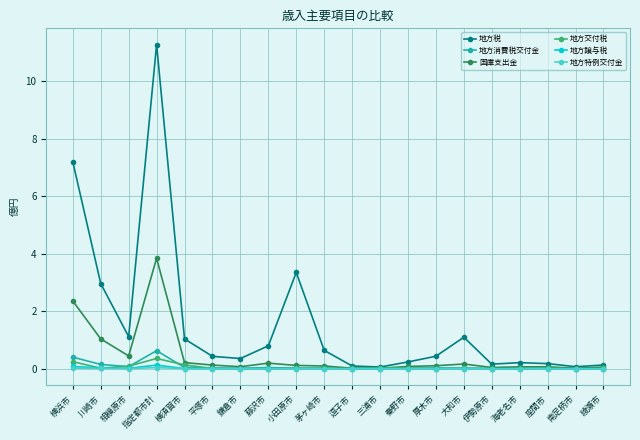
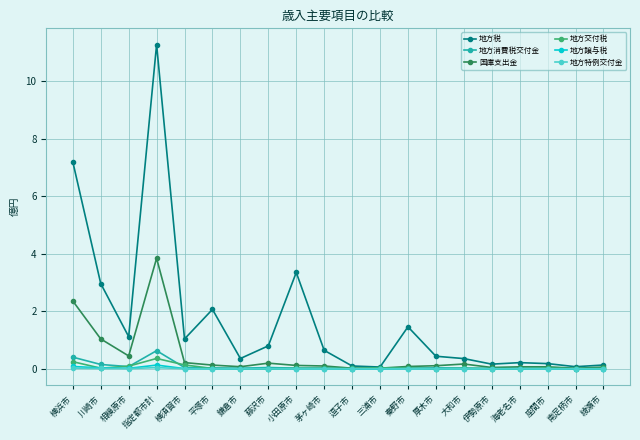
  {
    "地方税": {
      "横浜市": 7.2,
      "川崎市": 3.0,
      "相模原市": 1.1,
      "指定都市計": 11.3,
      "横須賀市": 1.0,
-     "平塚市": 0.4,
+     "平塚市": 2.1,
      "鎌倉市": 0.4,
      "藤沢市": 0.8,
      "小田原市": 3.4,
      "茅ヶ崎市": 0.6,
-     "秦野市": 0.2,
+     "秦野市": 1.5,
      "厚木市": 0.4,
-     "大和市": 1.1,
+     "大和市": 0.4,
      "伊勢原市": 0.2,
      "海老名市": 0.2,
      "座間市": 0.2
    }
  }
